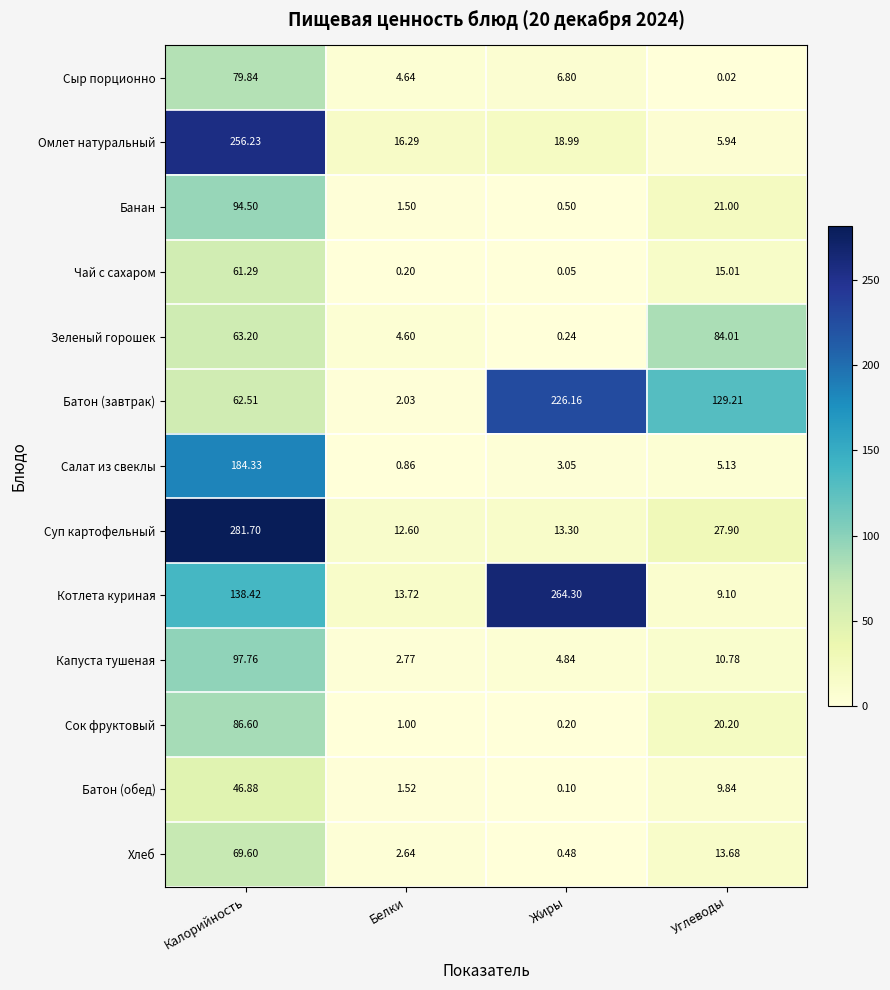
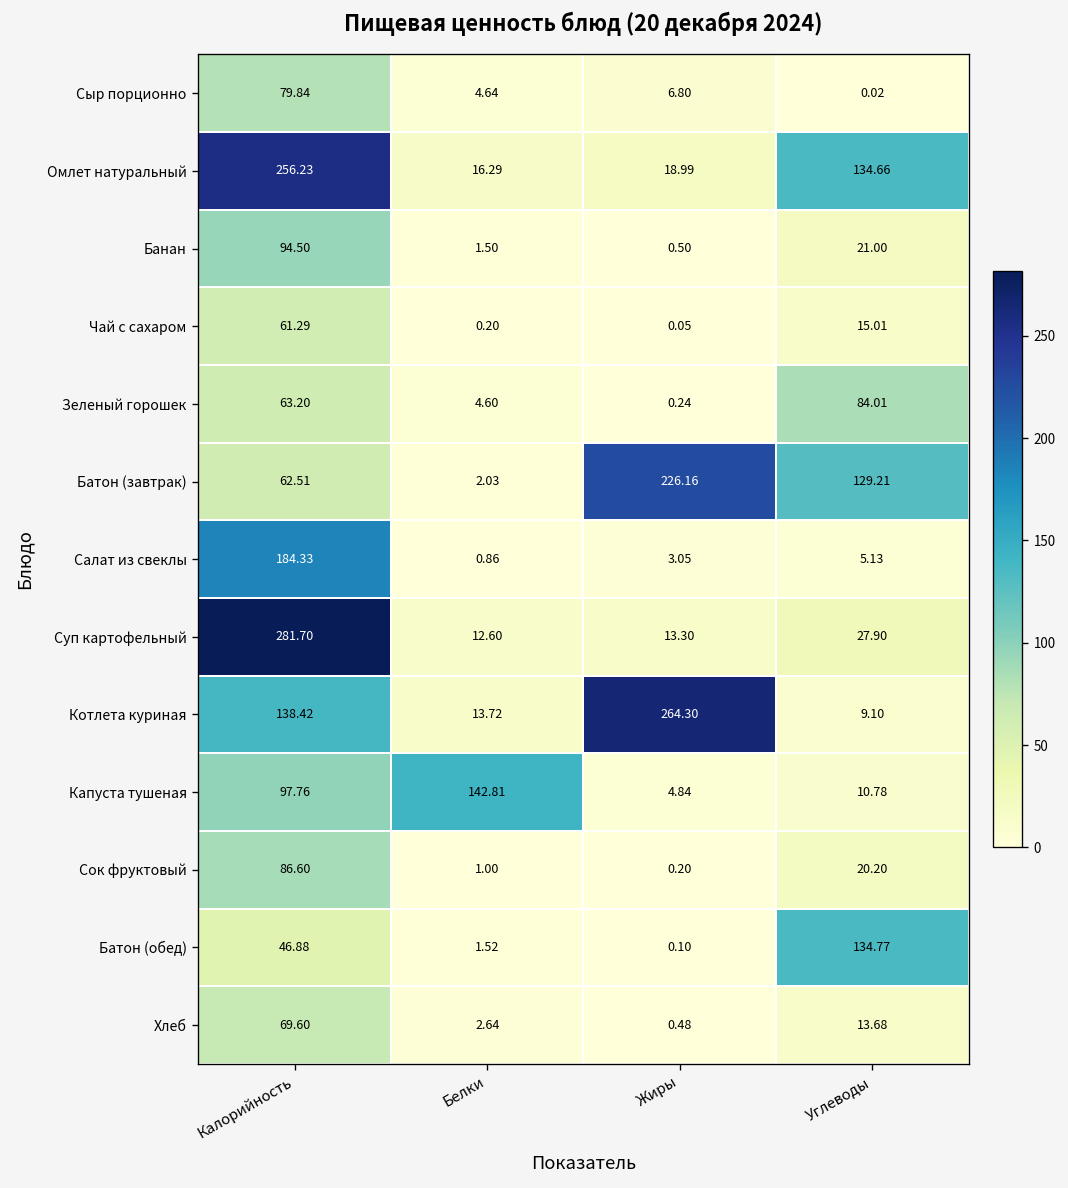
  {
    "Сыр порционно": {
      "Калорийность": 79.84,
      "Белки": 4.64,
      "Жиры": 6.80,
      "Углеводы": 0.02
    },
    "Омлет натуральный": {
      "Калорийность": 256.23,
      "Белки": 16.29,
      "Жиры": 18.99,
-     "Углеводы": 5.94
+     "Углеводы": 134.66
    },
    "Банан": {
      "Калорийность": 94.50,
      "Белки": 1.50,
      "Жиры": 0.50,
      "Углеводы": 21.00
    },
    "Чай с сахаром": {
      "Калорийность": 61.29,
      "Белки": 0.20,
      "Жиры": 0.05,
      "Углеводы": 15.01
    },
    "Зеленый горошек": {
      "Калорийность": 63.20,
      "Белки": 4.60,
      "Жиры": 0.24,
      "Углеводы": 84.01
    },
    "Батон (завтрак)": {
      "Калорийность": 62.51,
      "Белки": 2.03,
      "Жиры": 226.16,
      "Углеводы": 129.21
    },
    "Салат из свеклы": {
      "Калорийность": 184.33,
      "Белки": 0.86,
      "Жиры": 3.05,
      "Углеводы": 5.13
    },
    "Суп картофельный": {
      "Калорийность": 281.70,
      "Белки": 12.60,
      "Жиры": 13.30,
      "Углеводы": 27.90
    },
    "Котлета куриная": {
      "Калорийность": 138.42,
      "Белки": 13.72,
      "Жиры": 264.30,
      "Углеводы": 9.10
    },
    "Капуста тушеная": {
      "Калорийность": 97.76,
-     "Белки": 2.77,
+     "Белки": 142.81,
      "Жиры": 4.84,
      "Углеводы": 10.78
    },
    "Сок фруктовый": {
      "Калорийность": 86.60,
      "Белки": 1.00,
      "Жиры": 0.20,
      "Углеводы": 20.20
    },
    "Батон (обед)": {
      "Калорийность": 46.88,
      "Белки": 1.52,
      "Жиры": 0.10,
-     "Углеводы": 9.84
+     "Углеводы": 134.77
    },
    "Хлеб": {
      "Калорийность": 69.60,
      "Белки": 2.64,
      "Жиры": 0.48,
      "Углеводы": 13.68
    }
  }
